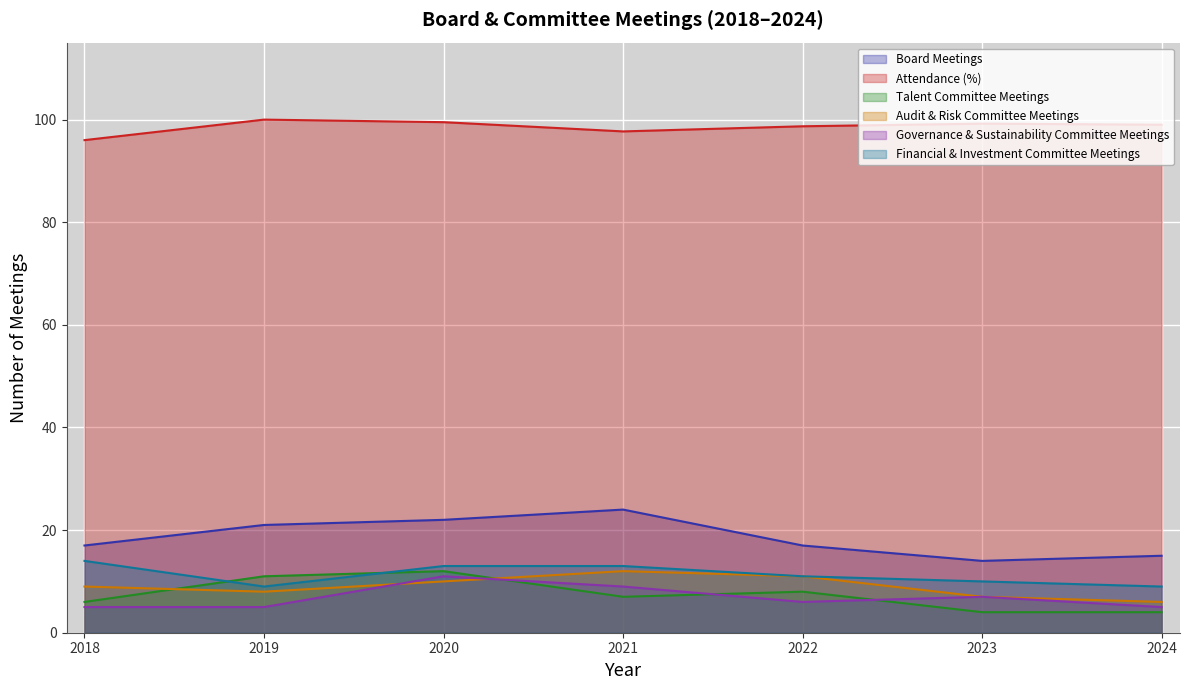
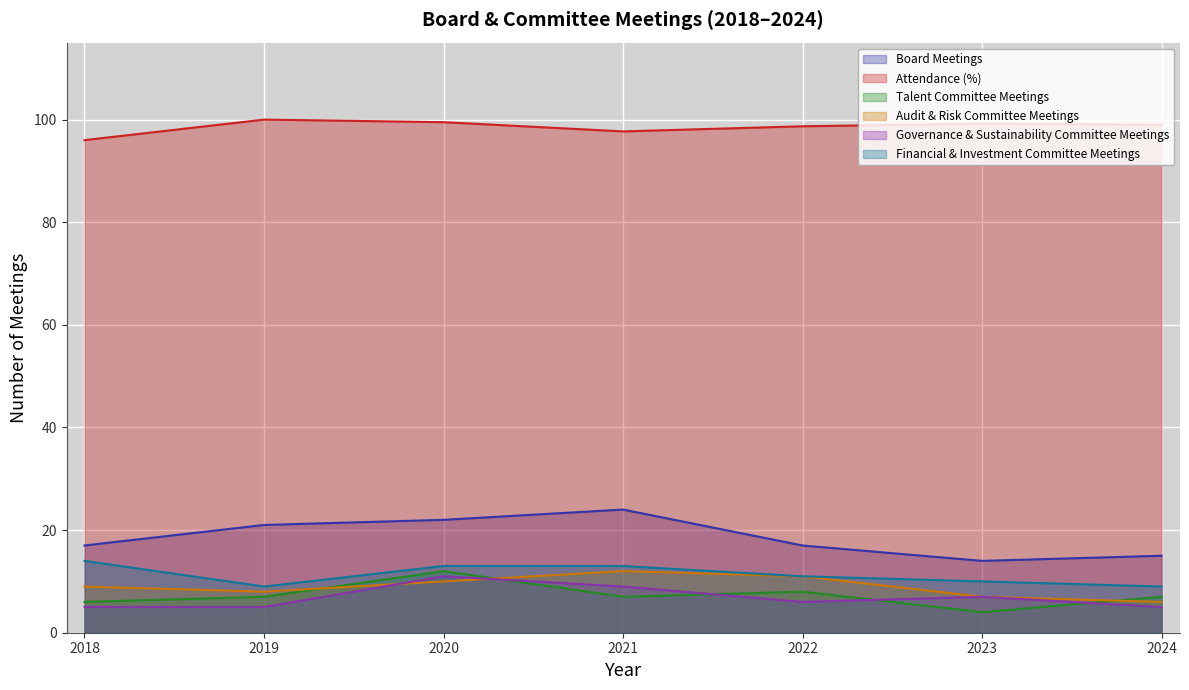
  {
    "Talent Committee Meetings": {
      "2018": 6,
-     "2019": 11,
+     "2019": 7,
      "2020": 12,
      "2021": 7,
      "2022": 8,
      "2023": 4,
-     "2024": 4
+     "2024": 7
    }
  }
